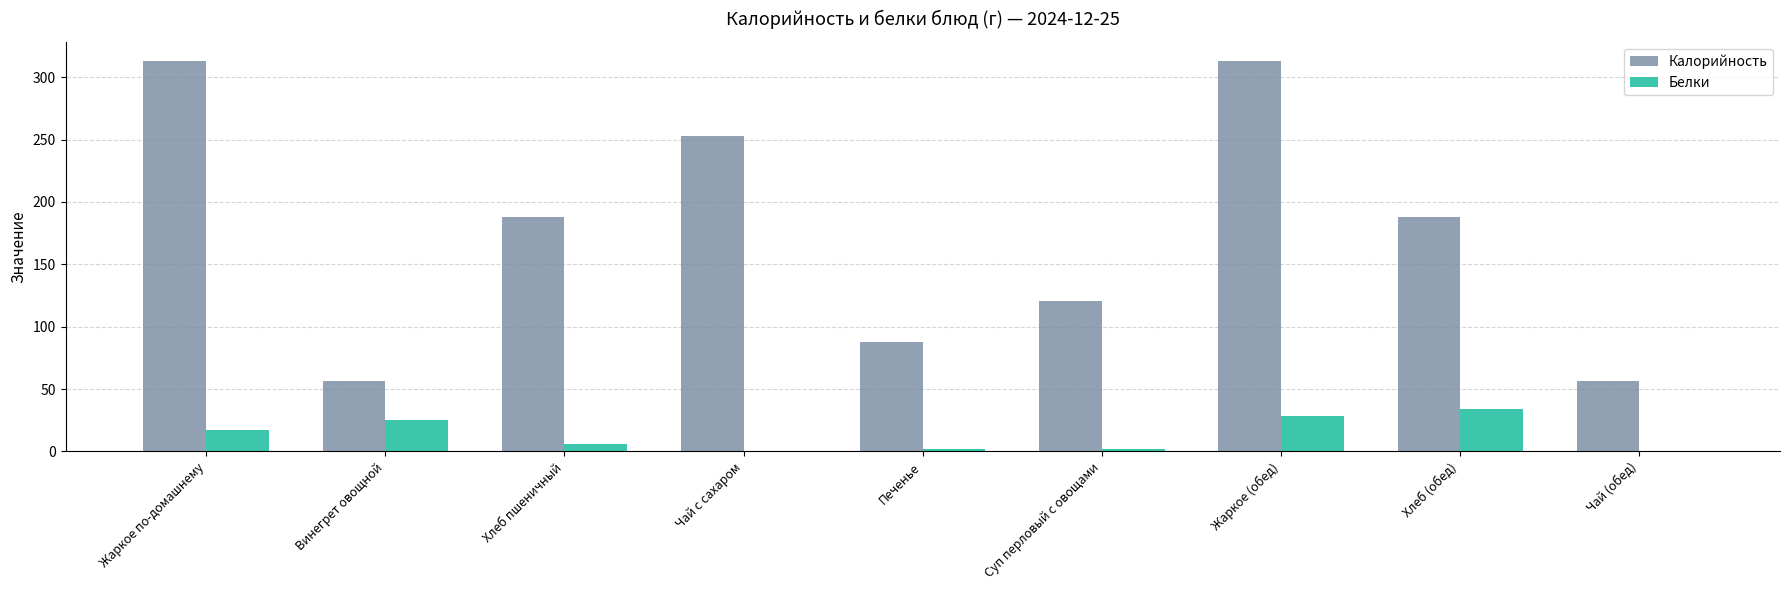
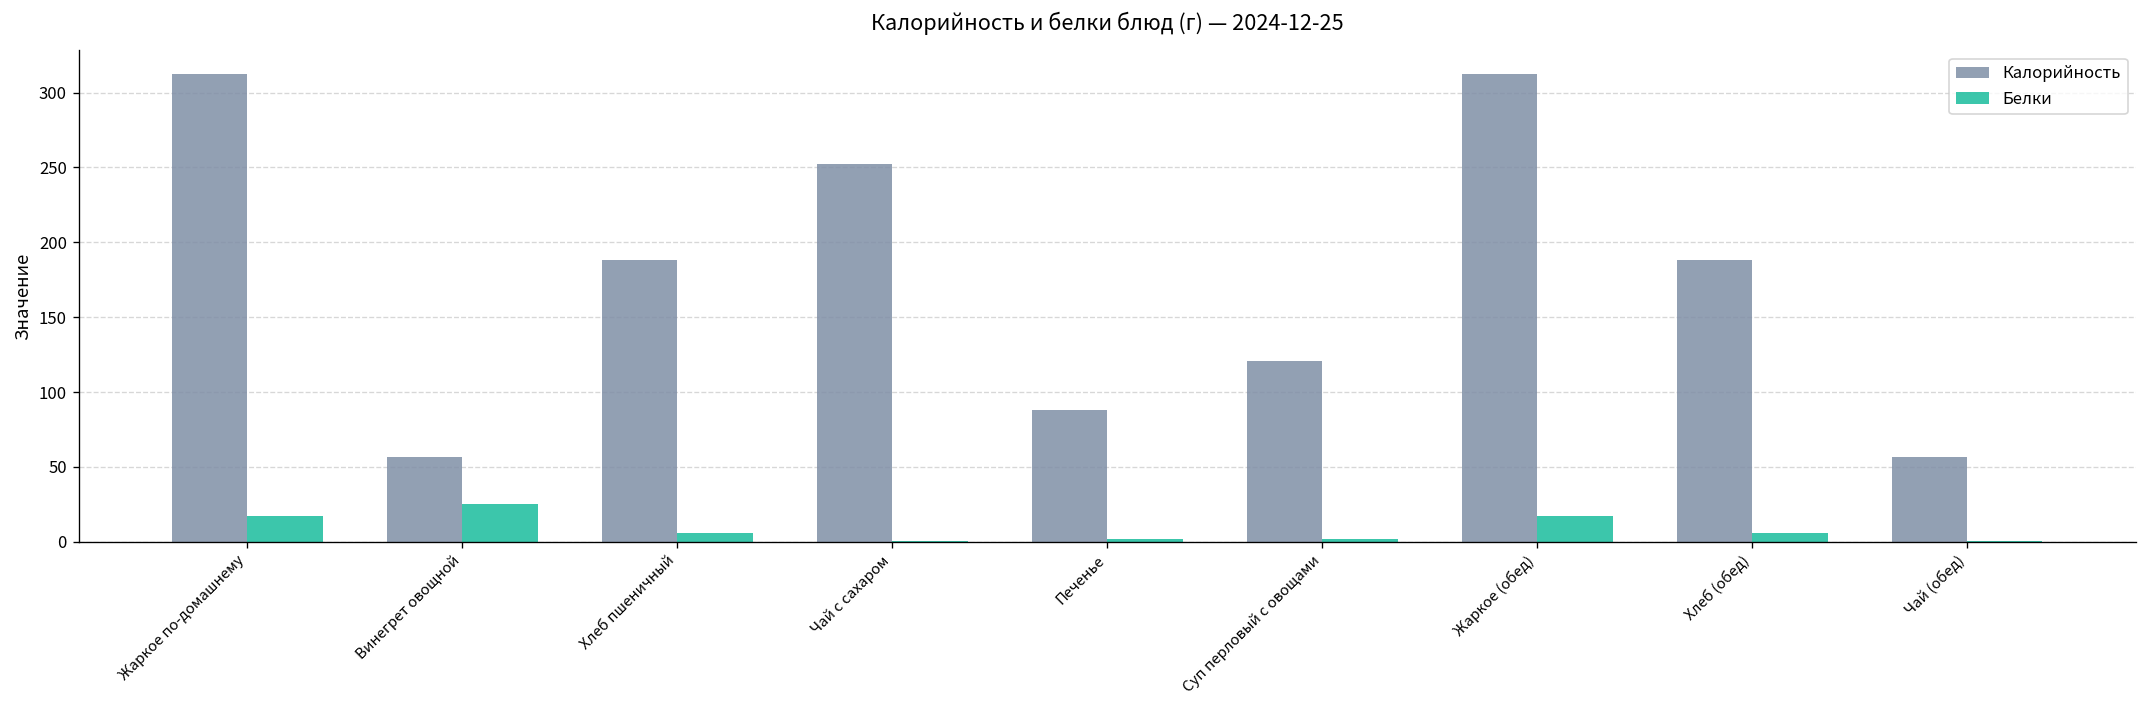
  {
    "Калорийность": {
      "Жаркое по-домашнему": 313,
      "Винегрет овощной": 57,
      "Хлеб пшеничный": 188,
      "Чай с сахаром": 253,
      "Печенье": 88,
      "Суп перловый с овощами": 121,
      "Жаркое (обед)": 313,
      "Хлеб (обед)": 188,
      "Чай (обед)": 57
    },
    "Белки": {
      "Жаркое по-домашнему": 17,
      "Винегрет овощной": 25,
      "Хлеб пшеничный": 6,
-     "Жаркое (обед)": 28,
-     "Хлеб (обед)": 34
+     "Жаркое (обед)": 17,
+     "Хлеб (обед)": 6
    }
  }
